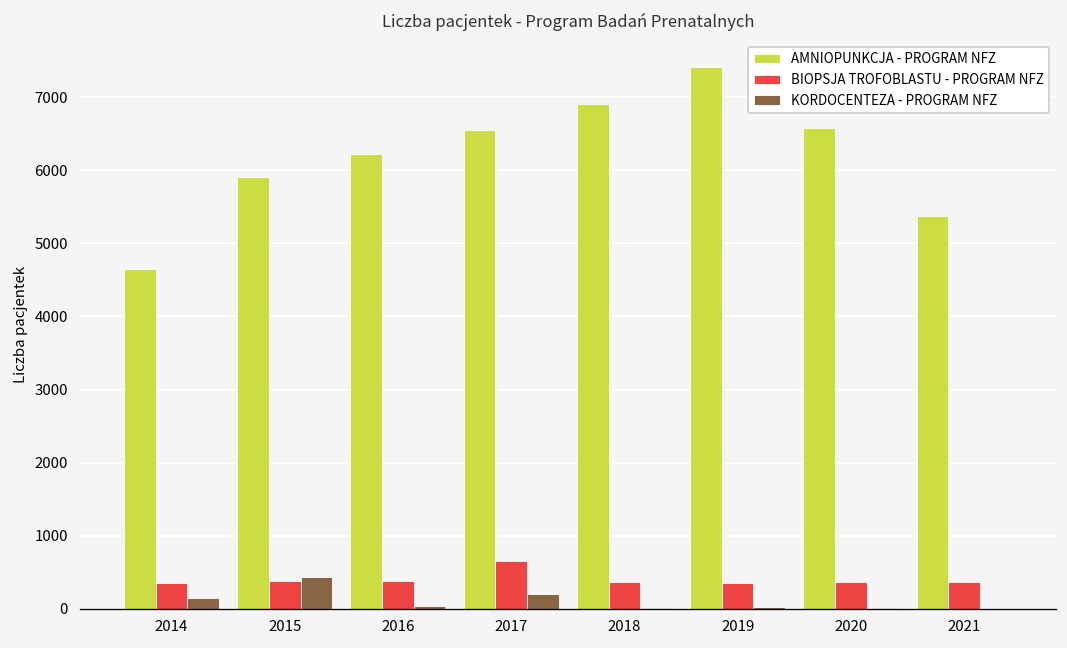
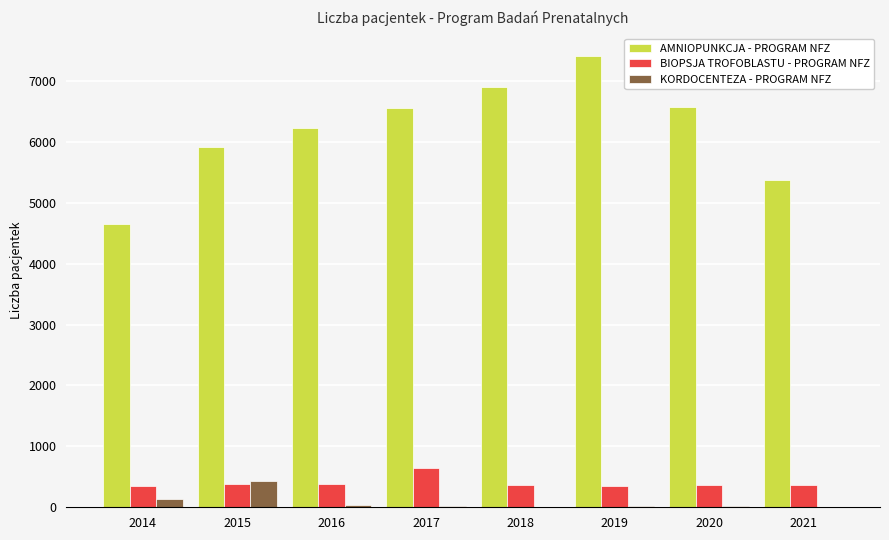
  {
    "AMNIOPUNKCJA - PROGRAM NFZ": {
      "2014": 4700,
      "2015": 5900,
      "2016": 6200,
      "2017": 6600,
      "2018": 6900,
      "2019": 7400,
      "2020": 6600,
      "2021": 5400
    },
    "BIOPSJA TROFOBLASTU - PROGRAM NFZ": {
      "2014": 300,
      "2015": 400,
      "2016": 400,
      "2017": 600,
      "2018": 400,
      "2019": 400,
      "2020": 400,
      "2021": 400
    },
    "KORDOCENTEZA - PROGRAM NFZ": {
      "2014": 100,
      "2015": 400,
-     "2017": 200,
+     "2017": 0,
      "2021": 0
    }
  }
